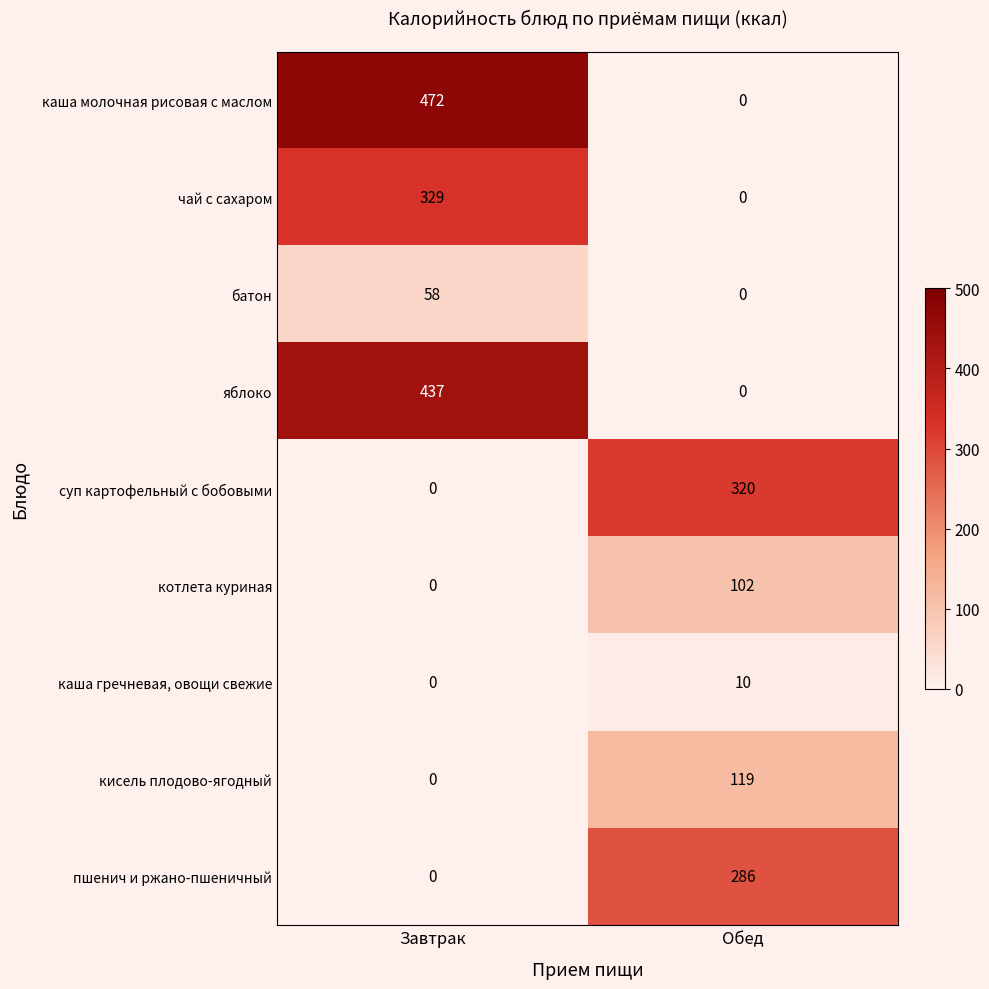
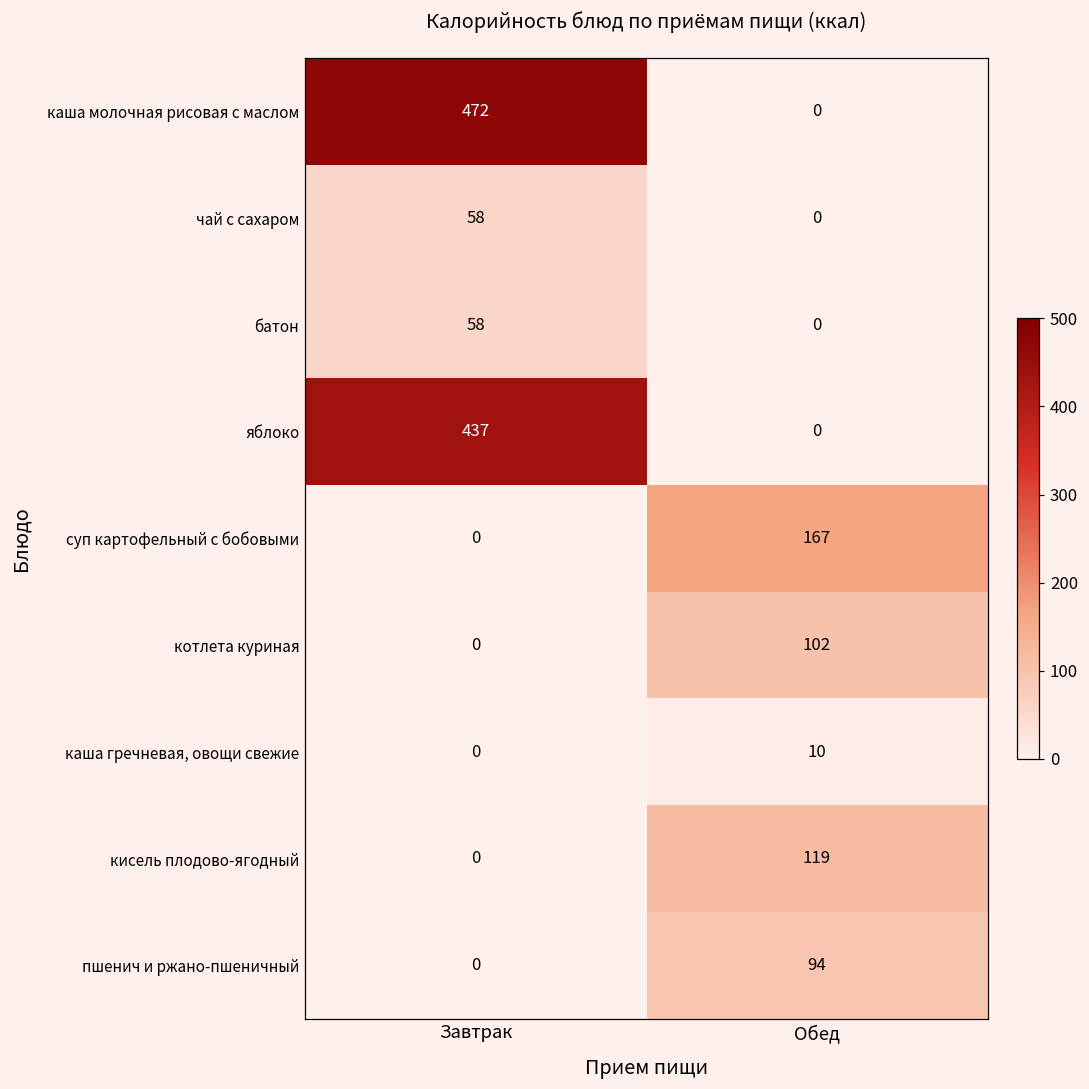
  {
    "каша молочная рисовая с маслом": {
      "Завтрак": 472,
      "Обед": 0
    },
    "чай с сахаром": {
-     "Завтрак": 329,
+     "Завтрак": 58,
      "Обед": 0
    },
    "батон": {
      "Завтрак": 58,
      "Обед": 0
    },
    "яблоко": {
      "Завтрак": 437,
      "Обед": 0
    },
    "суп картофельный с бобовыми": {
      "Завтрак": 0,
-     "Обед": 320
+     "Обед": 167
    },
    "котлета куриная": {
      "Завтрак": 0,
      "Обед": 102
    },
    "каша гречневая, овощи свежие": {
      "Завтрак": 0,
      "Обед": 10
    },
    "кисель плодово-ягодный": {
      "Завтрак": 0,
      "Обед": 119
    },
    "пшенич и ржано-пшеничный": {
      "Завтрак": 0,
-     "Обед": 286
+     "Обед": 94
    }
  }
